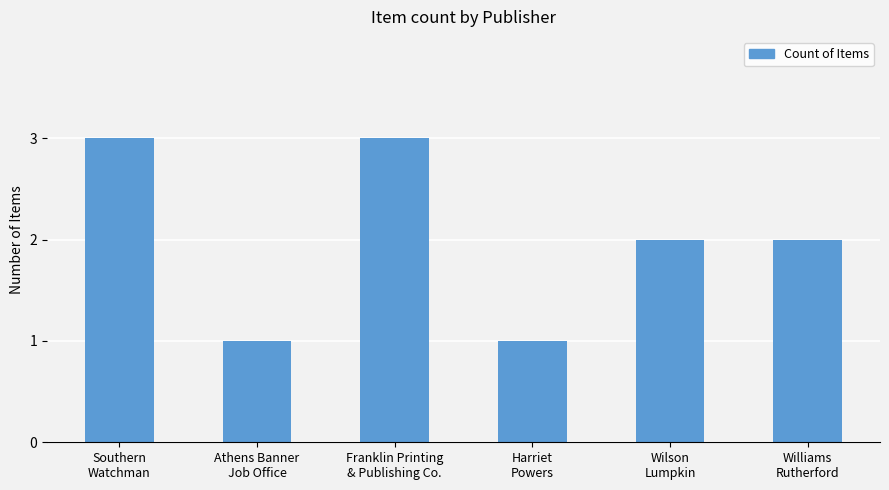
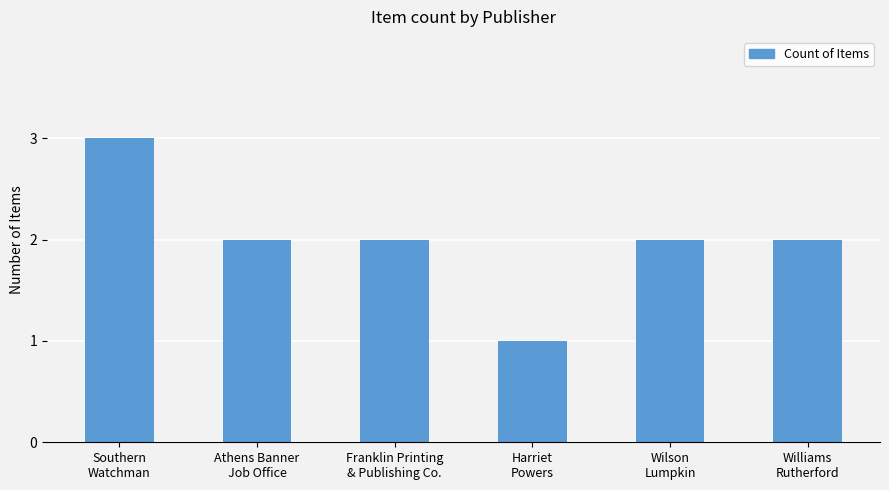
  {
    "Southern Watchman": 3,
-   "Athens Banner Job Office": 1,
-   "Franklin Printing & Publishing Co.": 3,
+   "Athens Banner Job Office": 2,
+   "Franklin Printing & Publishing Co.": 2,
    "Harriet Powers": 1,
    "Wilson Lumpkin": 2,
    "Williams Rutherford": 2
  }
